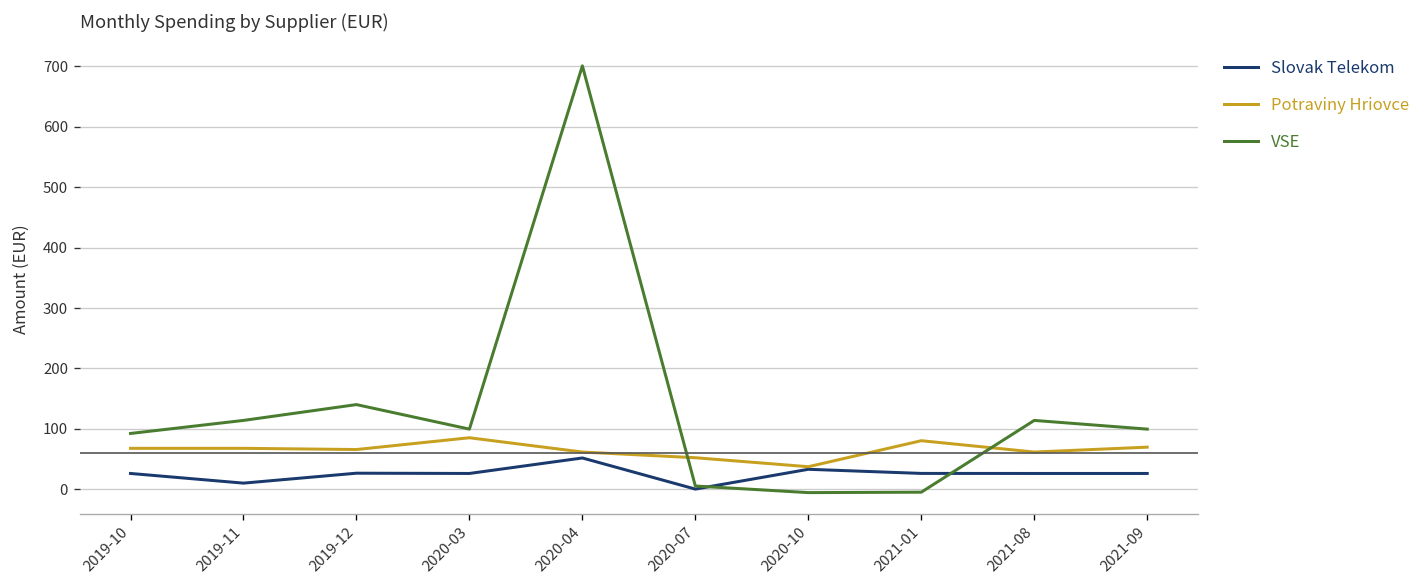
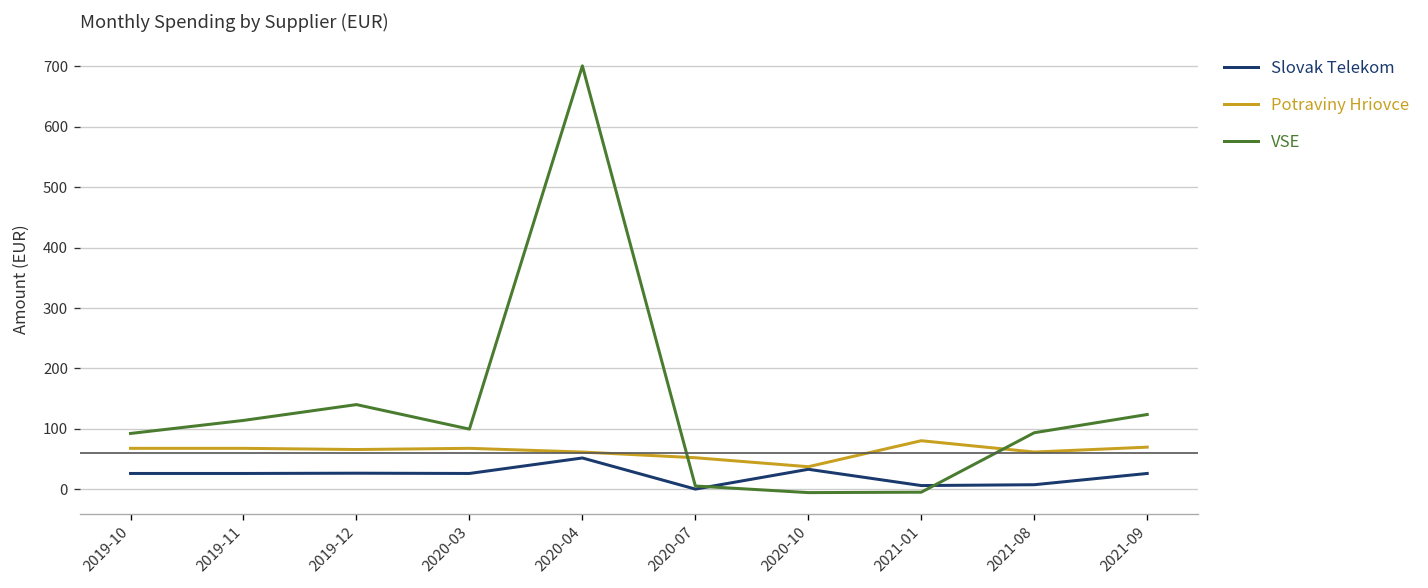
  {
    "Slovak Telekom": {
      "2019-10": 30,
-     "2019-11": 10,
+     "2019-11": 30,
      "2019-12": 30,
      "2020-03": 30,
      "2020-04": 50,
      "2020-07": 0,
-     "2021-01": 30,
-     "2021-08": 30,
+     "2021-01": 10,
+     "2021-08": 10,
      "2021-09": 30
    },
    "Potraviny Hriovce": {
      "2019-10": 70,
      "2019-11": 70,
      "2019-12": 70,
-     "2020-03": 90,
+     "2020-03": 70,
      "2020-04": 60,
      "2020-07": 50,
      "2021-01": 80,
      "2021-08": 60,
      "2021-09": 70
    },
    "VSE": {
      "2019-10": 90,
      "2019-11": 110,
      "2019-12": 140,
      "2020-03": 100,
      "2020-04": 700,
      "2020-07": 10,
      "2020-10": -10,
      "2021-01": 0,
-     "2021-08": 110,
-     "2021-09": 100
+     "2021-08": 90,
+     "2021-09": 120
    }
  }
